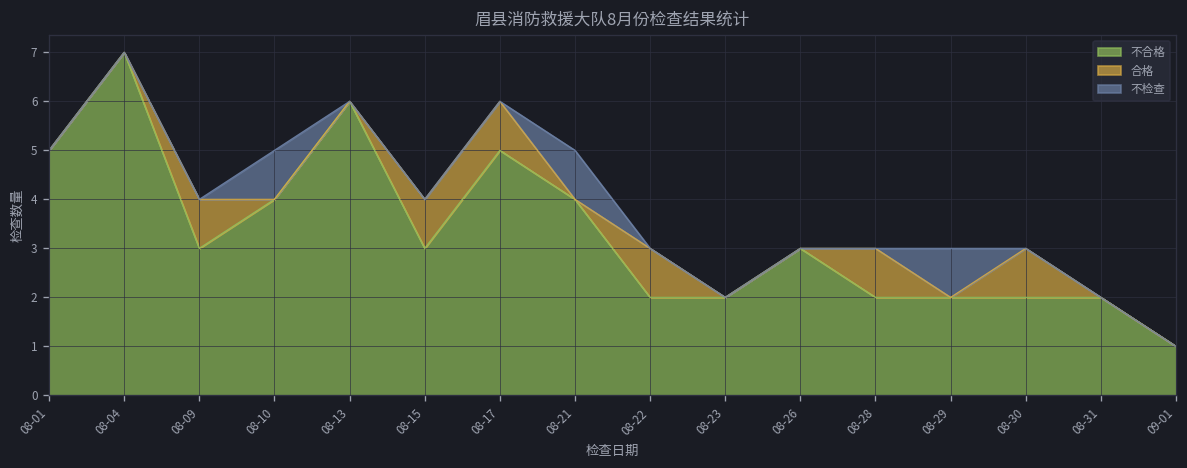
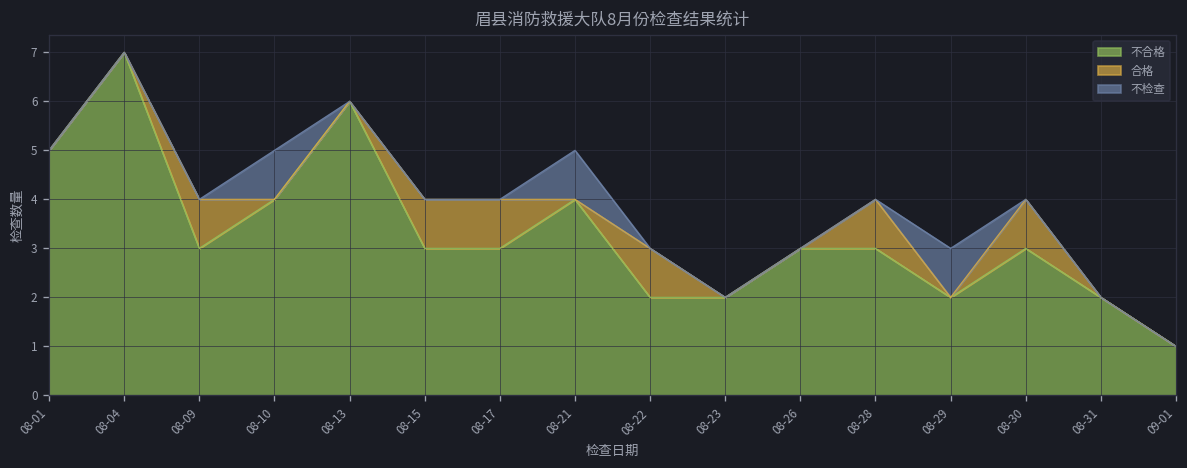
  {
    "不合格": {
      "08-09": 3,
      "08-15": 3,
-     "08-17": 5,
+     "08-17": 3,
      "08-22": 2,
-     "08-28": 2,
-     "08-30": 2
+     "08-28": 3,
+     "08-30": 3
    },
    "不检查": {
      "08-10": 5,
      "08-21": 5,
      "08-29": 3
    }
  }
